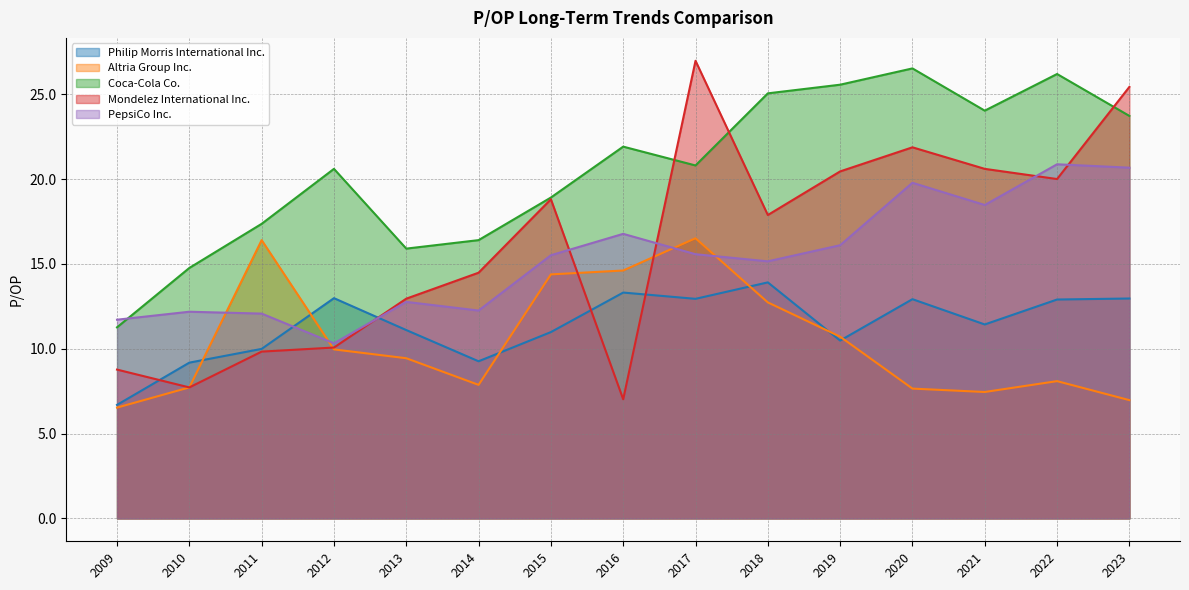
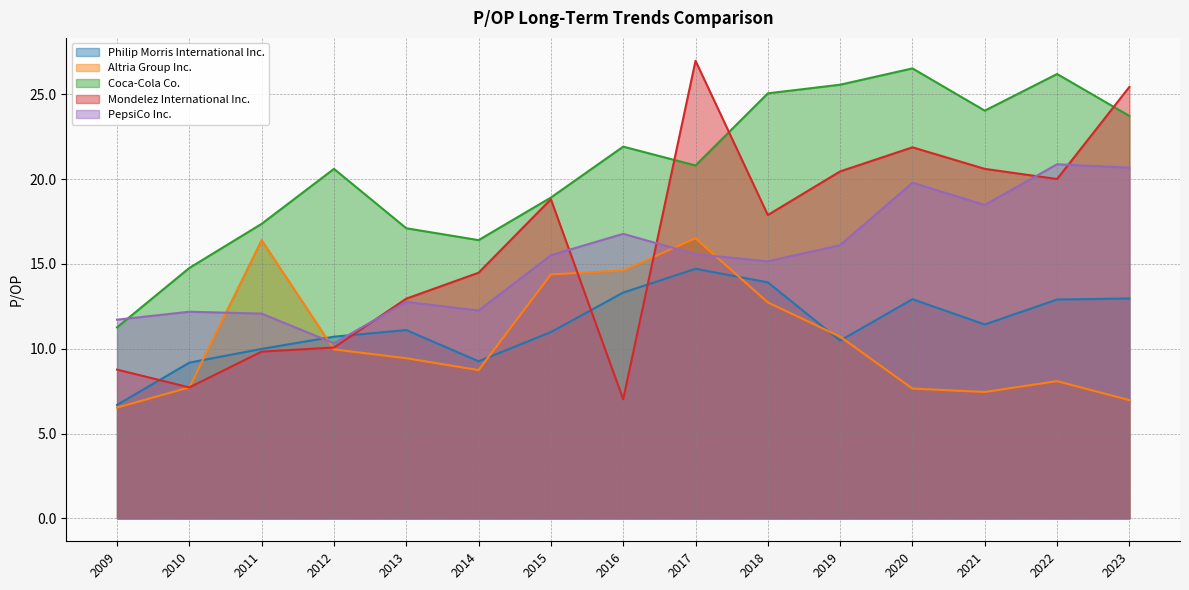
  {
    "Philip Morris International Inc.": {
      "2009": 6.7,
      "2010": 9.2,
      "2011": 10.0,
-     "2012": 13.0,
+     "2012": 10.7,
      "2013": 11.1,
      "2014": 9.3,
      "2015": 11.0,
      "2016": 13.3,
-     "2017": 12.9,
+     "2017": 14.7,
      "2018": 13.9,
      "2019": 10.5,
      "2020": 12.9,
      "2021": 11.4,
      "2022": 12.9,
      "2023": 13.0
    },
    "Altria Group Inc.": {
      "2009": 6.5,
      "2011": 16.4,
      "2013": 9.4,
-     "2014": 7.9,
+     "2014": 8.7,
      "2015": 14.4,
      "2016": 14.6,
      "2017": 16.5,
      "2018": 12.7,
      "2019": 10.7,
      "2020": 7.7,
      "2021": 7.5,
      "2022": 8.1,
      "2023": 7.0
    },
    "Coca-Cola Co.": {
      "2009": 11.3,
      "2010": 14.8,
      "2011": 17.4,
      "2012": 20.6,
-     "2013": 15.9,
+     "2013": 17.1,
      "2014": 16.4,
      "2016": 21.9,
      "2017": 20.8,
      "2018": 25.1,
      "2019": 25.6,
      "2020": 26.5,
      "2021": 24.0,
      "2022": 26.2,
      "2023": 23.7
    },
    "Mondelez International Inc.": {
      "2009": 8.8,
      "2011": 9.8,
      "2013": 13.0,
      "2014": 14.5,
      "2016": 7.0,
      "2017": 27.0,
      "2018": 17.9,
      "2019": 20.5,
      "2020": 21.9,
      "2021": 20.6,
      "2022": 20.0,
      "2023": 25.4
    },
    "PepsiCo Inc.": {
      "2009": 11.7,
      "2010": 12.2,
      "2011": 12.1,
      "2012": 10.3,
      "2013": 12.8,
      "2014": 12.3,
      "2015": 15.5,
      "2016": 16.8,
      "2017": 15.6,
      "2018": 15.2,
      "2019": 16.1,
      "2020": 19.8,
      "2021": 18.5,
      "2022": 20.9,
      "2023": 20.7
    }
  }
